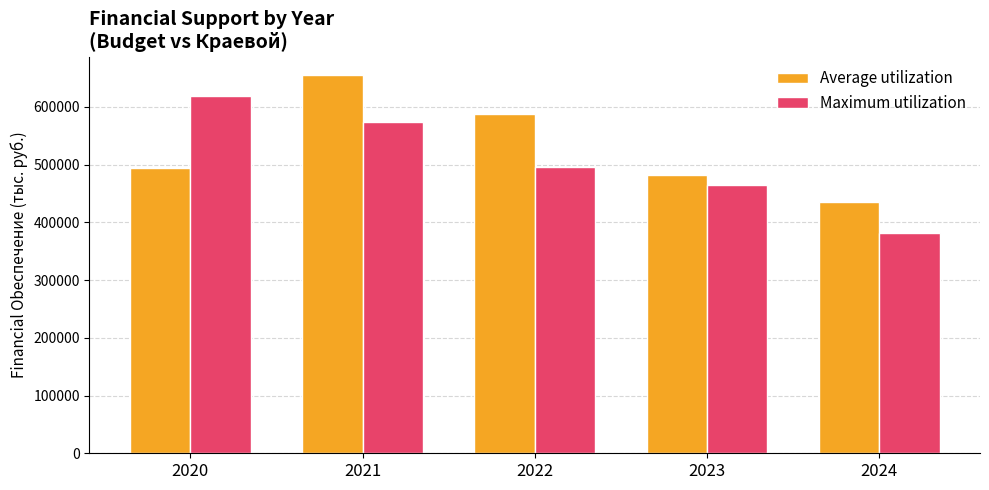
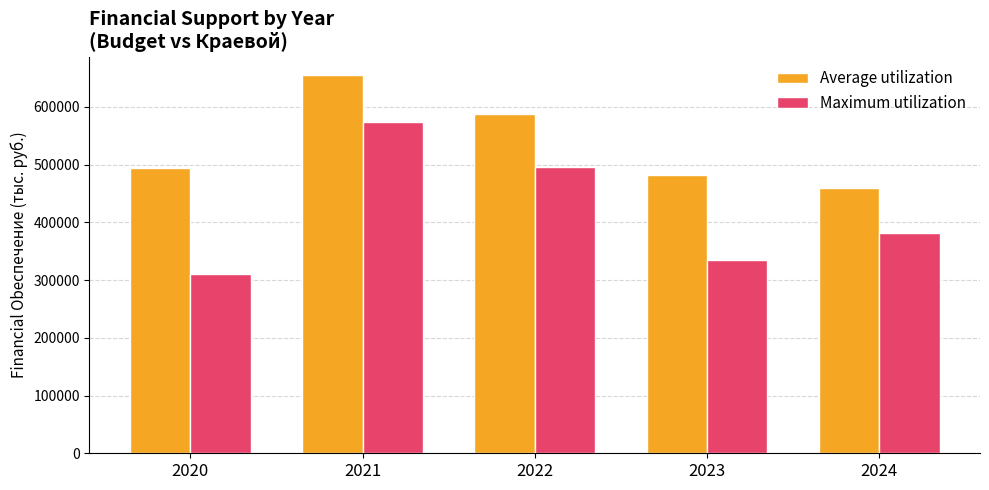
  {
    "Average utilization": {
      "2020": 490000,
      "2021": 650000,
      "2022": 590000,
      "2023": 480000,
-     "2024": 440000
+     "2024": 460000
    },
    "Maximum utilization": {
-     "2020": 620000,
+     "2020": 310000,
      "2021": 570000,
      "2022": 500000,
-     "2023": 460000,
+     "2023": 340000,
      "2024": 380000
    }
  }
